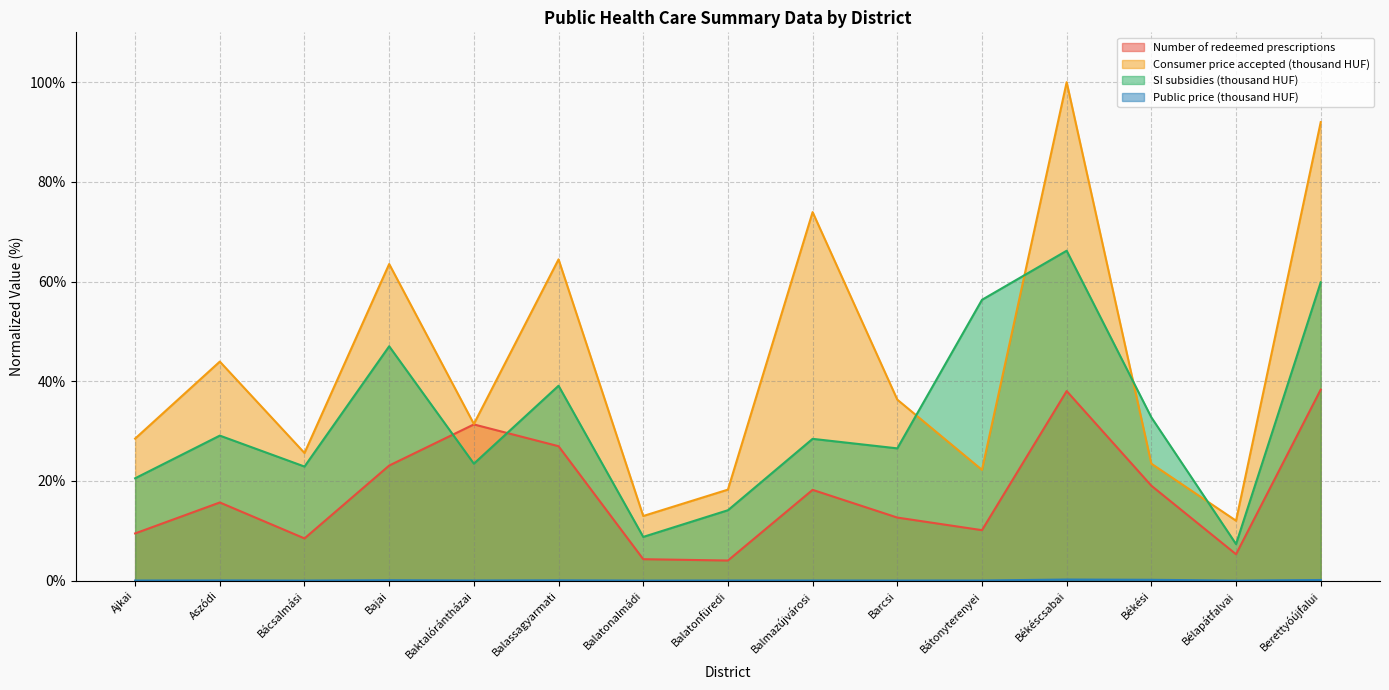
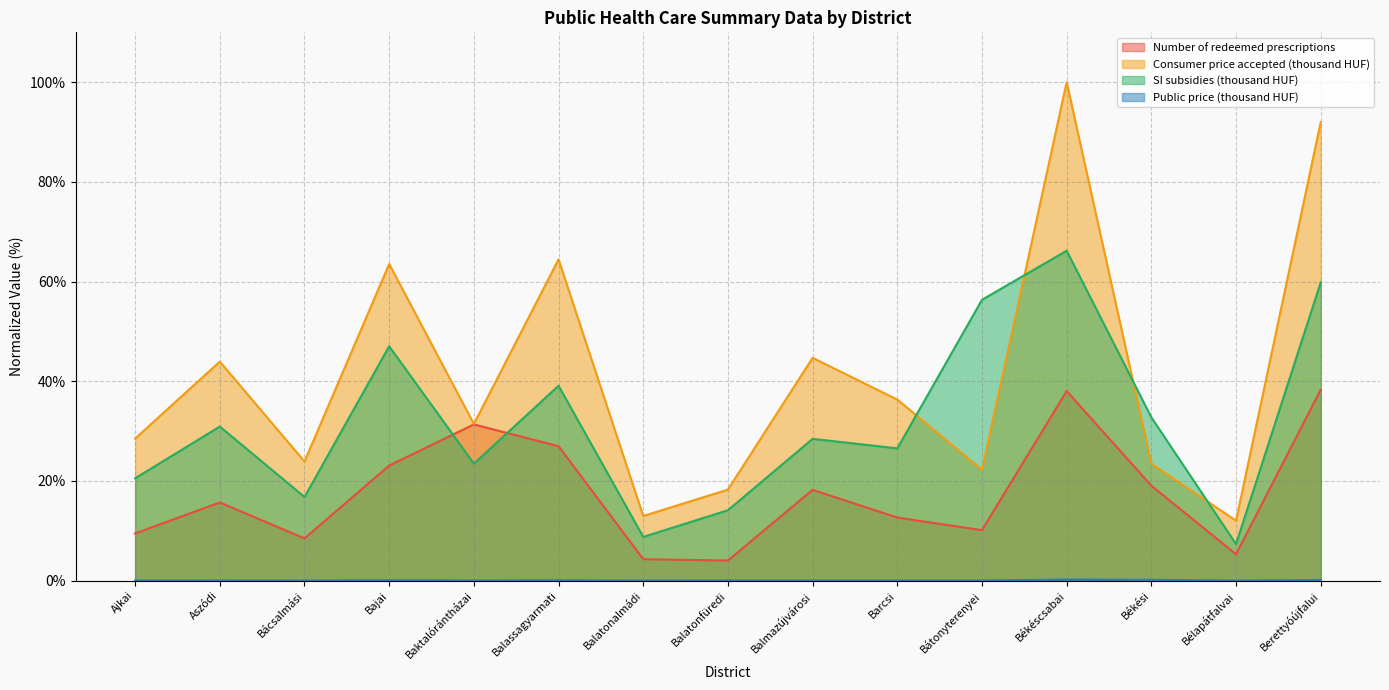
  {
    "Number of redeemed prescriptions": {
      "Ajkai": "9%",
      "Aszódi": "16%",
      "Bácsalmási": "8%",
      "Bajai": "23%",
      "Balassagyarmati": "27%",
      "Balatonalmádi": "4%",
      "Balatonfüredi": "4%",
      "Balmazújvárosi": "18%",
      "Barcsi": "13%",
      "Bátonyterenyei": "10%",
      "Békéscsabai": "38%",
      "Békési": "19%",
      "Bélapátfalvai": "5%",
      "Berettyóújfalui": "38%"
    },
    "Consumer price accepted (thousand HUF)": {
      "Ajkai": "28%",
      "Aszódi": "44%",
-     "Bácsalmási": "26%",
+     "Bácsalmási": "24%",
      "Bajai": "64%",
      "Balassagyarmati": "64%",
      "Balatonalmádi": "13%",
      "Balatonfüredi": "18%",
-     "Balmazújvárosi": "74%",
+     "Balmazújvárosi": "45%",
      "Barcsi": "36%",
      "Bátonyterenyei": "22%",
      "Békéscsabai": "100%",
      "Békési": "23%",
      "Bélapátfalvai": "12%",
      "Berettyóújfalui": "92%"
    },
    "SI subsidies (thousand HUF)": {
      "Ajkai": "21%",
-     "Aszódi": "29%",
-     "Bácsalmási": "23%",
+     "Aszódi": "31%",
+     "Bácsalmási": "17%",
      "Bajai": "47%",
      "Baktalórántházai": "23%",
      "Balassagyarmati": "39%",
      "Balatonalmádi": "9%",
      "Balatonfüredi": "14%",
      "Balmazújvárosi": "28%",
      "Barcsi": "27%",
      "Bátonyterenyei": "56%",
      "Békéscsabai": "66%",
      "Békési": "33%",
      "Bélapátfalvai": "7%",
      "Berettyóújfalui": "60%"
    },
    "Public price (thousand HUF)": {
      "Ajkai": "0%",
      "Aszódi": "0%",
      "Bácsalmási": "0%",
      "Bajai": "0%",
      "Baktalórántházai": "0%",
      "Balassagyarmati": "0%",
      "Balatonalmádi": "0%",
      "Balatonfüredi": "0%",
      "Balmazújvárosi": "0%",
      "Barcsi": "0%",
      "Bátonyterenyei": "0%",
      "Békéscsabai": "0%",
      "Békési": "0%",
      "Bélapátfalvai": "0%",
      "Berettyóújfalui": "0%"
    }
  }
